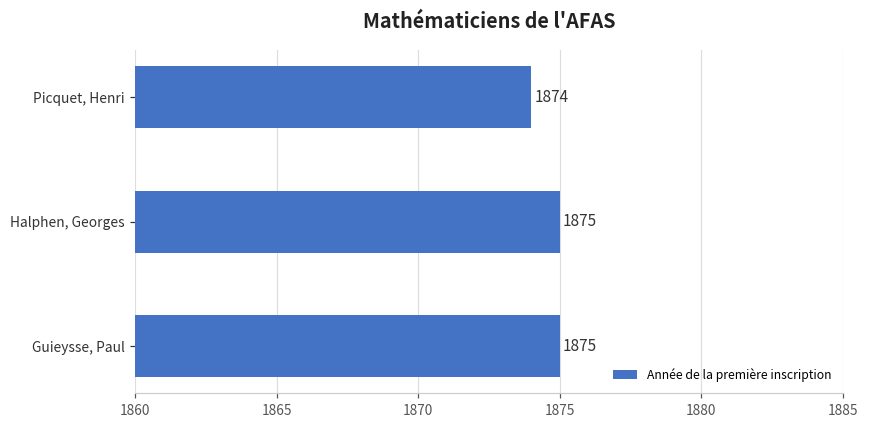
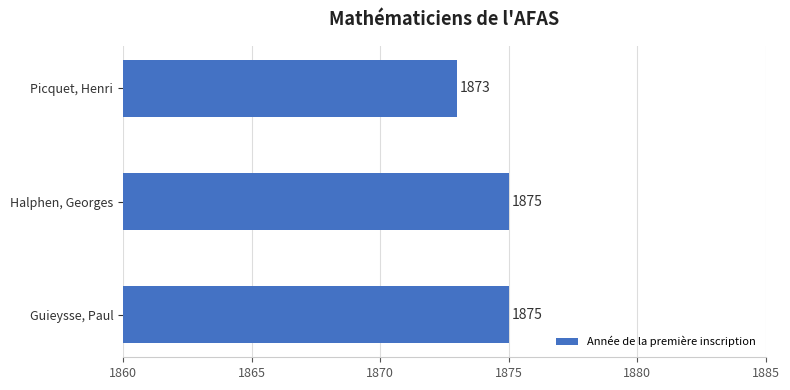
  {
-   "Picquet, Henri": 1874,
+   "Picquet, Henri": 1873,
    "Halphen, Georges": 1875,
    "Guieysse, Paul": 1875
  }
